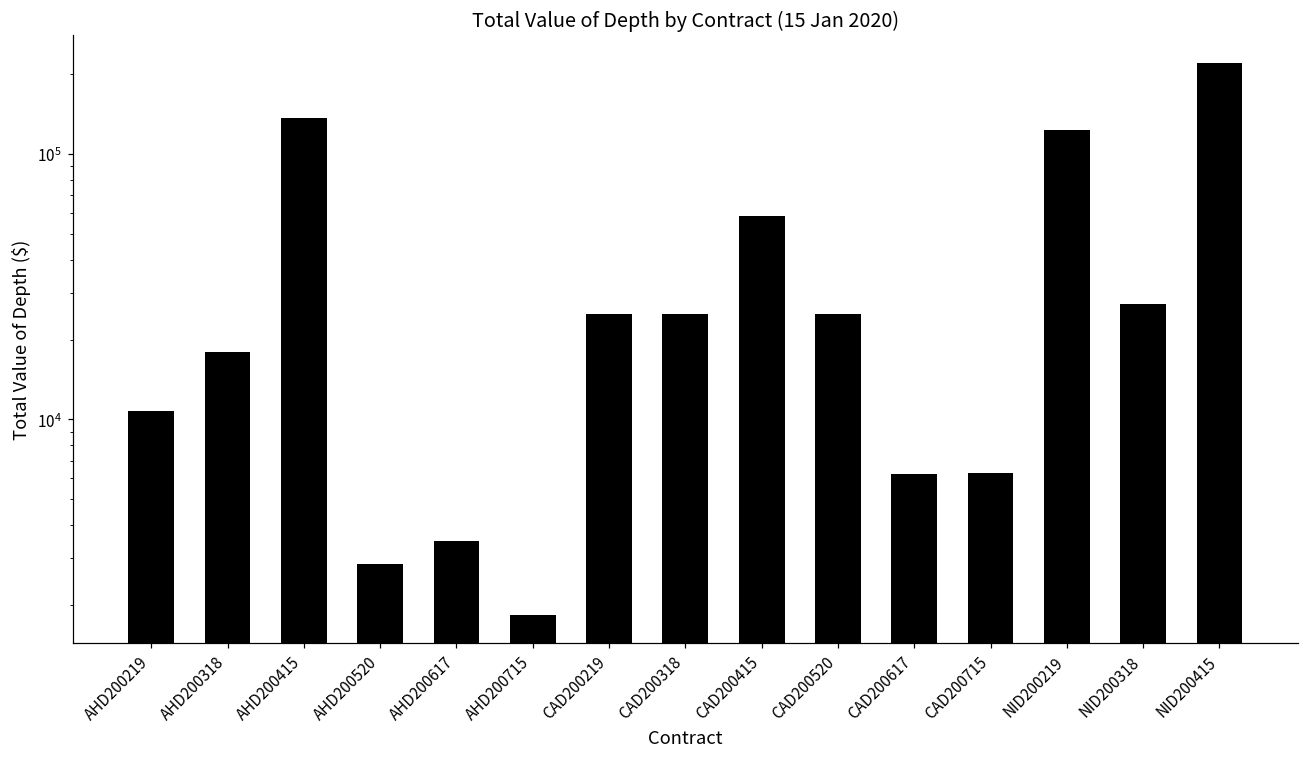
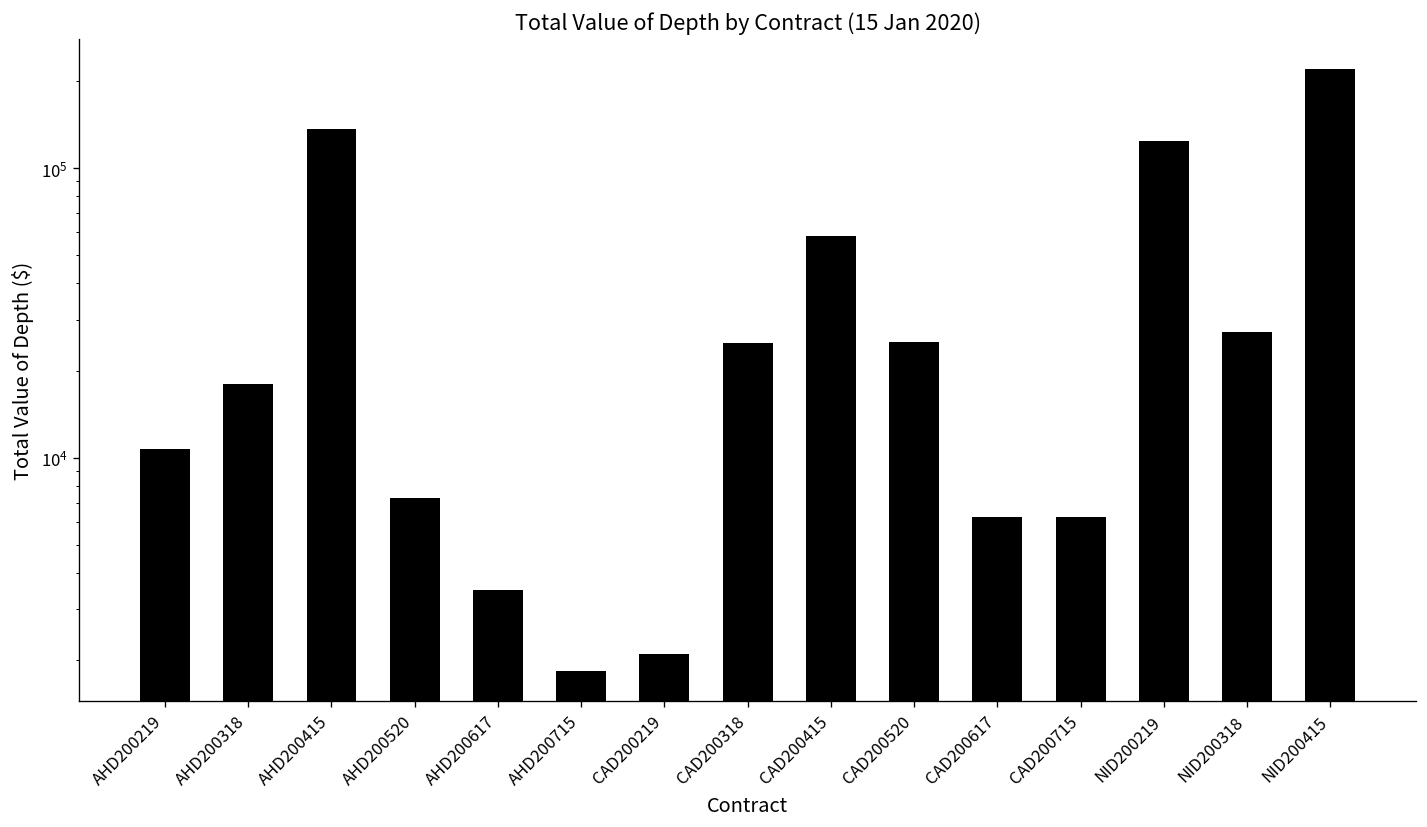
  {
    "AHD200219": 11000,
    "AHD200318": 18000,
    "AHD200415": 140000,
-   "AHD200520": 2800,
+   "AHD200520": 7300,
    "AHD200617": 3500,
    "AHD200715": 1800,
-   "CAD200219": 25000,
+   "CAD200219": 2100,
    "CAD200318": 25000,
    "CAD200415": 58000,
    "CAD200520": 25000,
    "CAD200617": 6300,
    "CAD200715": 6300,
    "NID200219": 120000,
    "NID200318": 27000,
    "NID200415": 220000
  }
